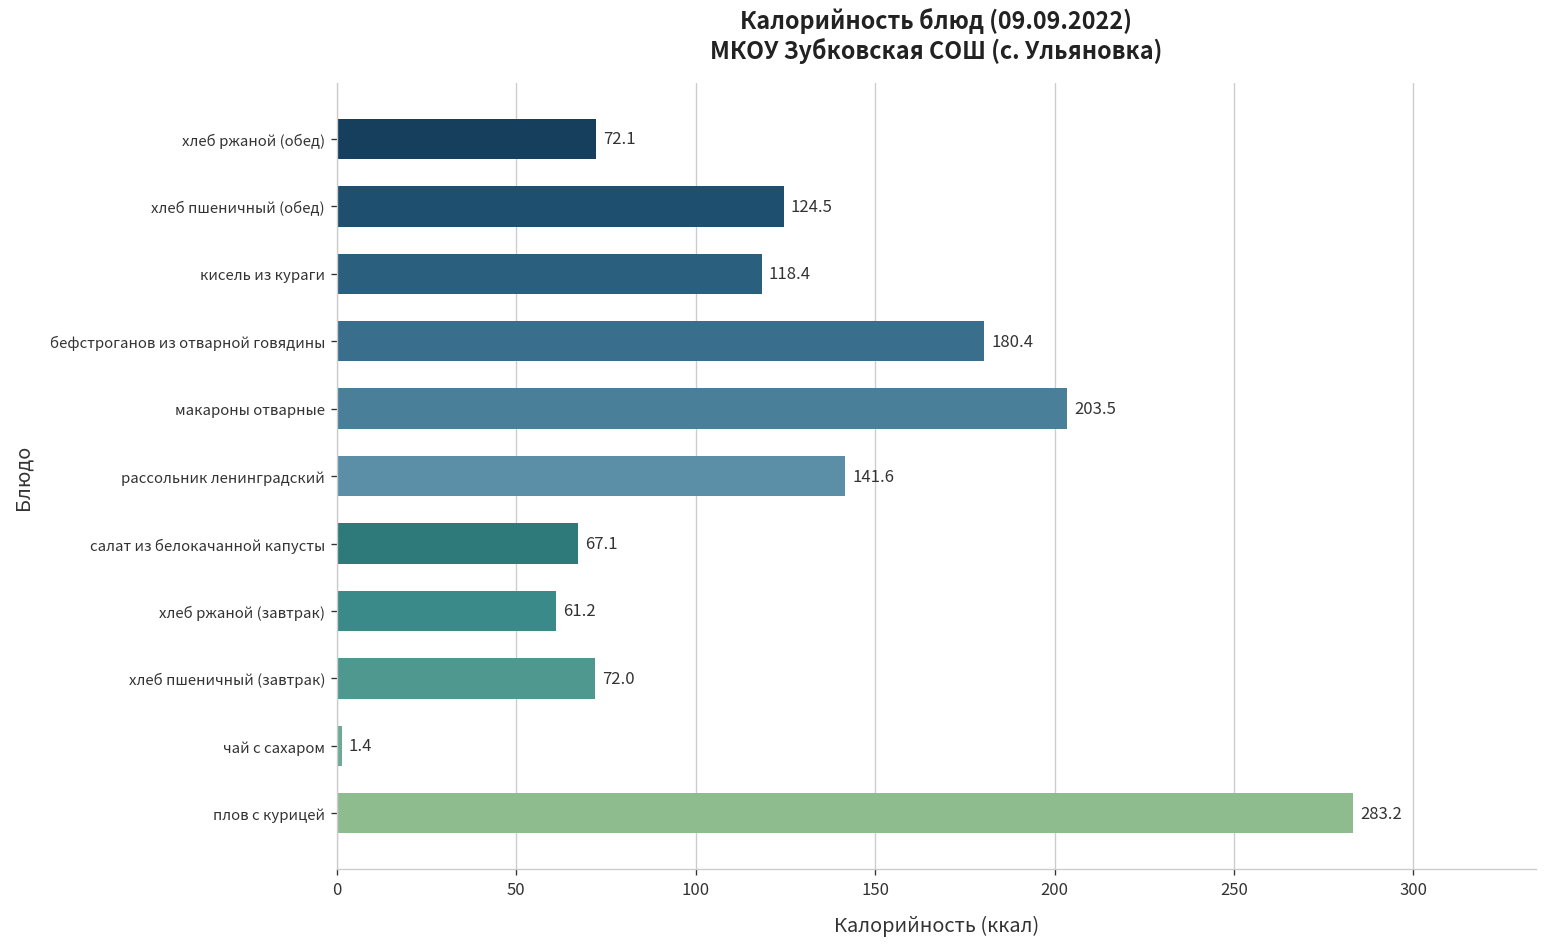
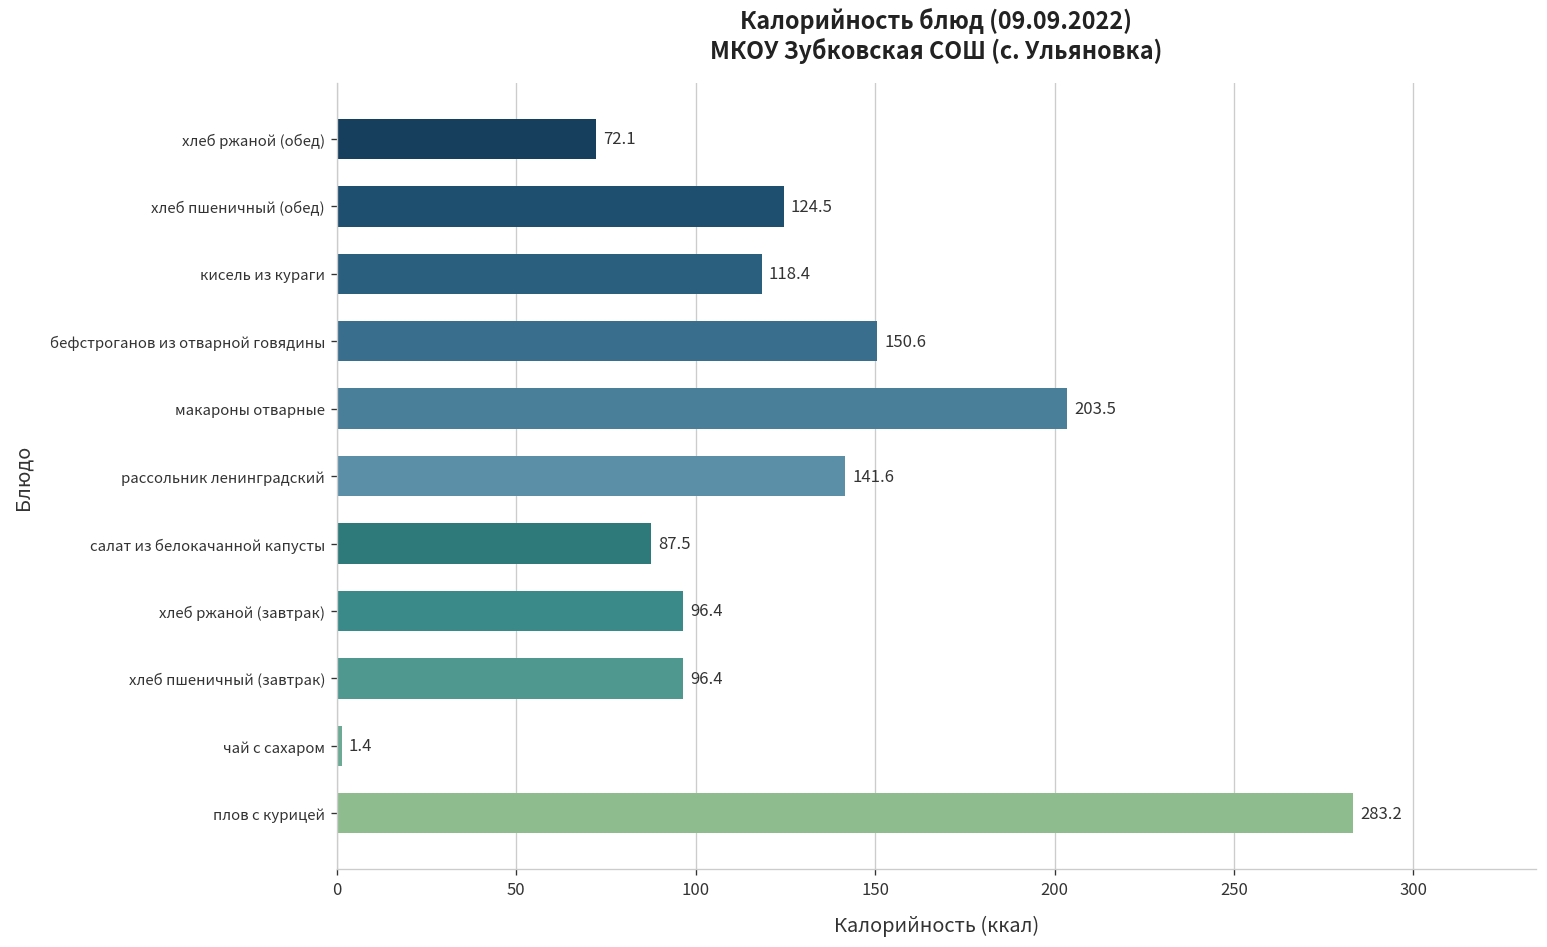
  {
    "хлеб ржаной (обед)": 72.1,
    "хлеб пшеничный (обед)": 124.5,
    "кисель из кураги": 118.4,
-   "бефстроганов из отварной говядины": 180.4,
+   "бефстроганов из отварной говядины": 150.6,
    "макароны отварные": 203.5,
    "рассольник ленинградский": 141.6,
-   "салат из белокачанной капусты": 67.1,
-   "хлеб ржаной (завтрак)": 61.2,
-   "хлеб пшеничный (завтрак)": 72.0,
+   "салат из белокачанной капусты": 87.5,
+   "хлеб ржаной (завтрак)": 96.4,
+   "хлеб пшеничный (завтрак)": 96.4,
    "чай с сахаром": 1.4,
    "плов с курицей": 283.2
  }
